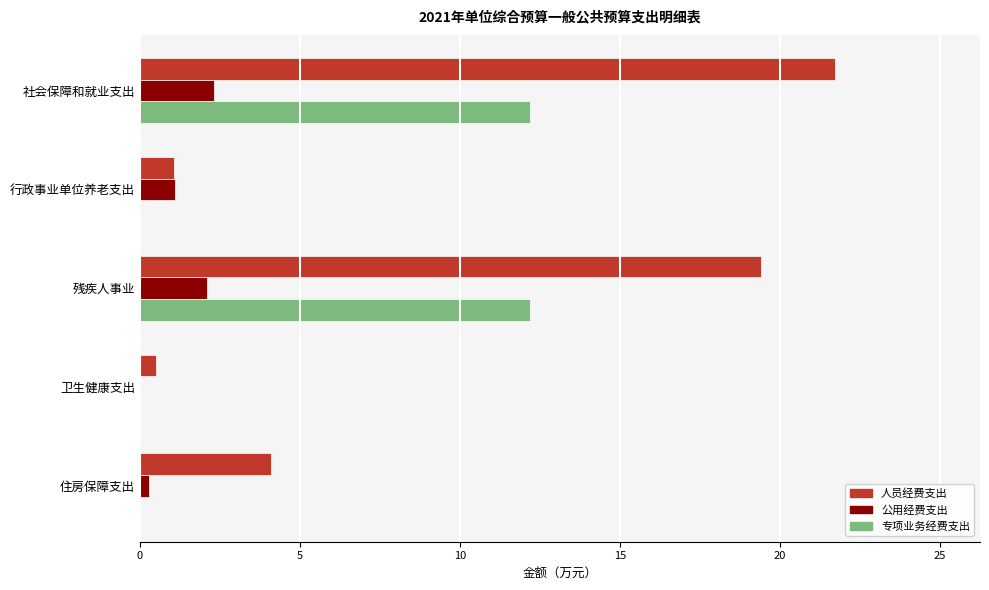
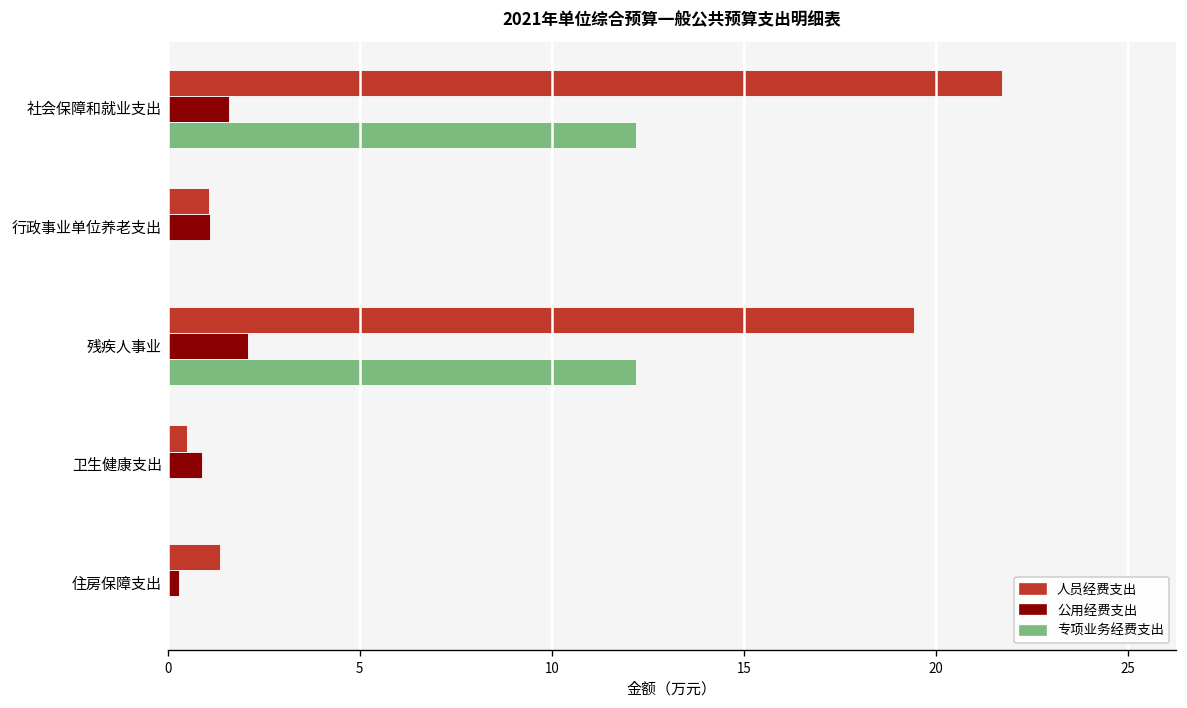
  {
    "人员经费支出": {
      "社会保障和就业支出": 21.7,
      "行政事业单位养老支出": 1.1,
      "残疾人事业": 19.4,
      "卫生健康支出": 0.5,
-     "住房保障支出": 4.1
+     "住房保障支出": 1.4
    },
    "公用经费支出": {
-     "社会保障和就业支出": 2.3,
+     "社会保障和就业支出": 1.6,
      "行政事业单位养老支出": 1.1,
      "残疾人事业": 2.1,
-     "卫生健康支出": 0.0,
+     "卫生健康支出": 0.9,
      "住房保障支出": 0.3
    },
    "专项业务经费支出": {
      "社会保障和就业支出": 12.2,
      "行政事业单位养老支出": 0.0,
      "残疾人事业": 12.2,
      "卫生健康支出": 0.0,
      "住房保障支出": 0.0
    }
  }
